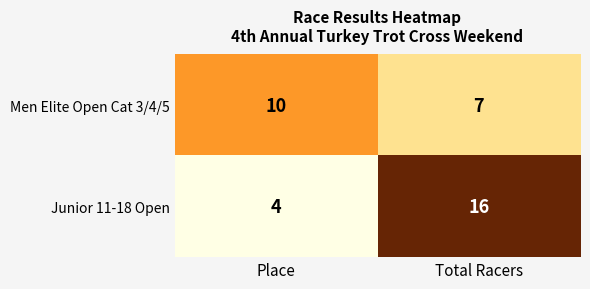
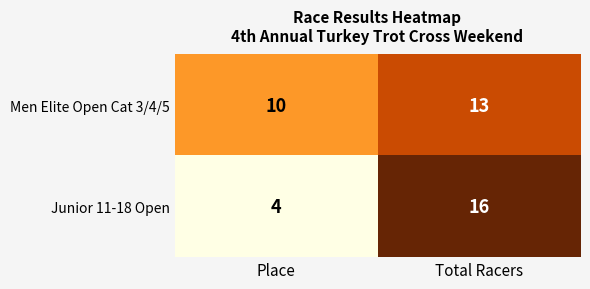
  {
    "Men Elite Open Cat 3/4/5": {
      "Place": 10,
-     "Total Racers": 7
+     "Total Racers": 13
    },
    "Junior 11-18 Open": {
      "Place": 4,
      "Total Racers": 16
    }
  }
